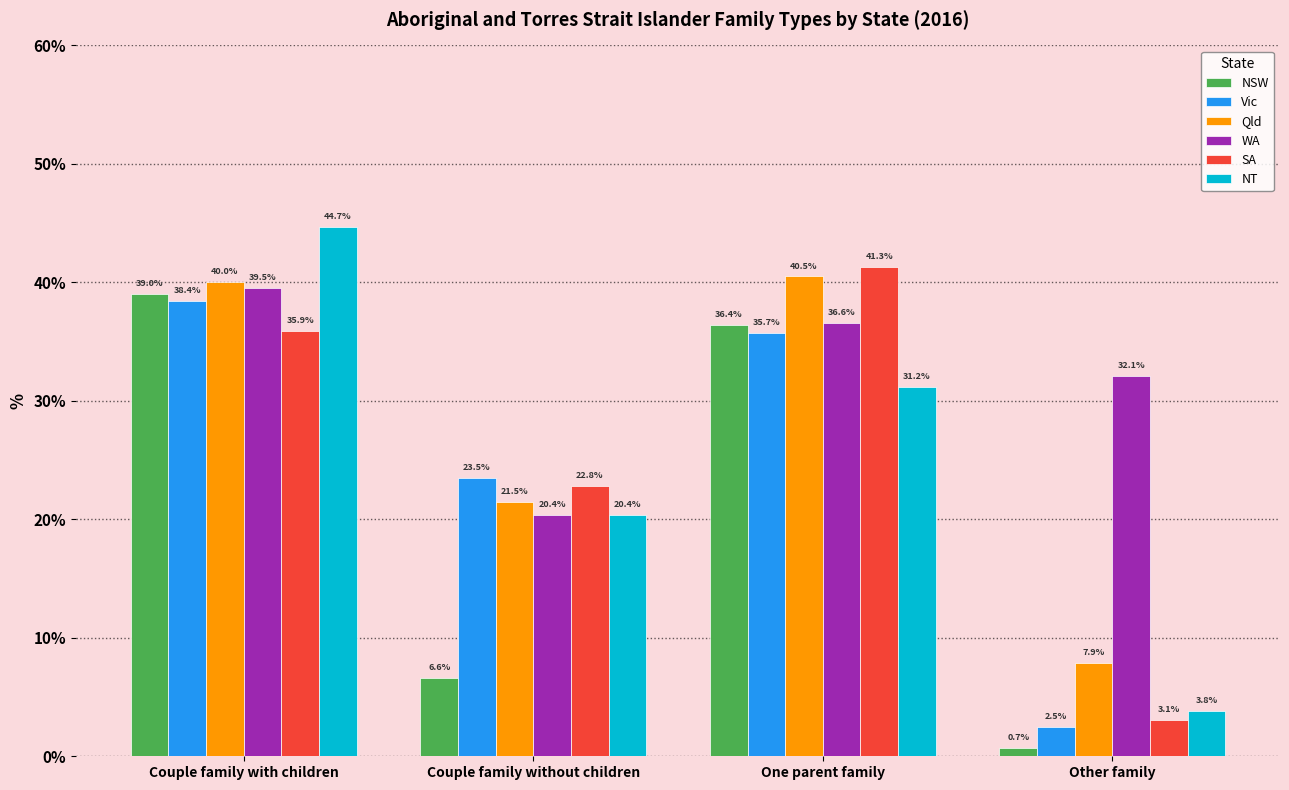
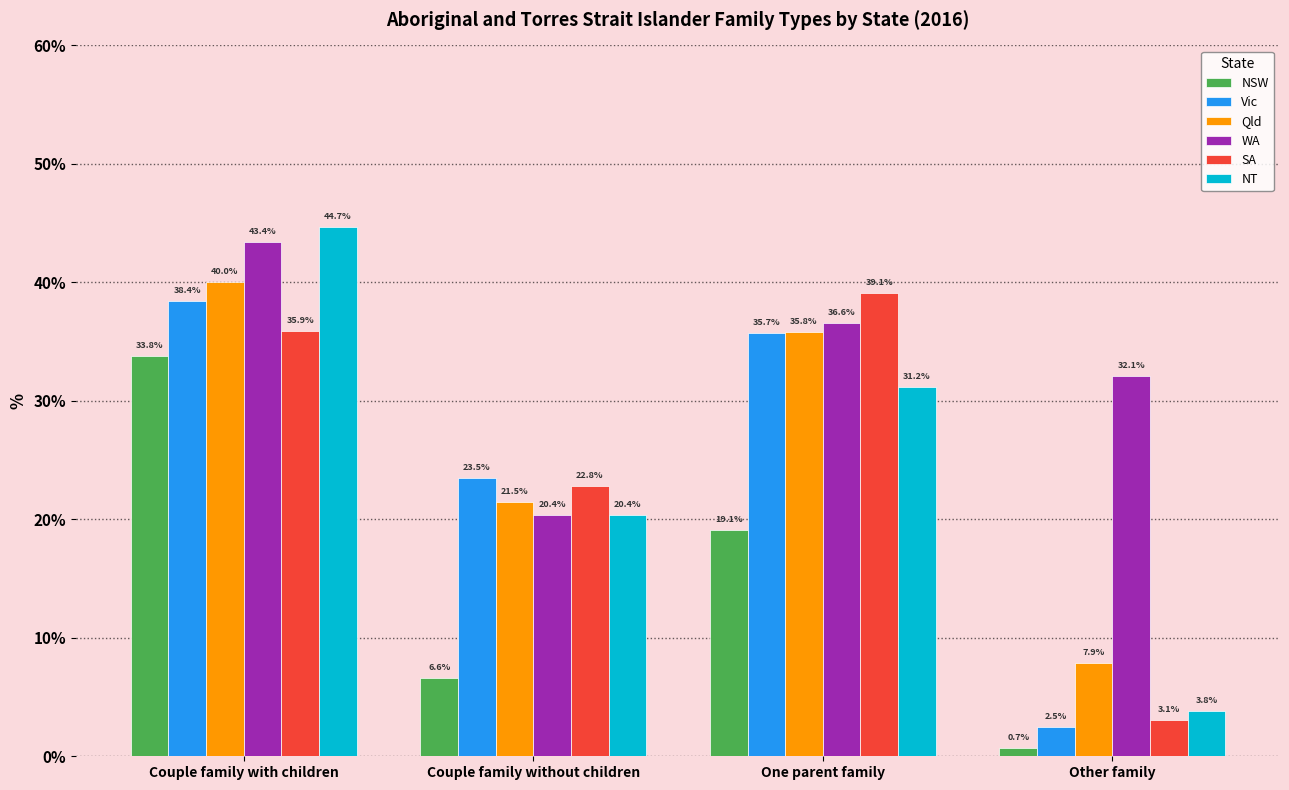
  {
    "NSW": {
-     "Couple family with children": "39.0%",
+     "Couple family with children": "33.8%",
      "Couple family without children": "6.6%",
-     "One parent family": "36.4%",
+     "One parent family": "19.1%",
      "Other family": "0.7%"
    },
    "Qld": {
      "Couple family with children": "40.0%",
      "Couple family without children": "21.5%",
-     "One parent family": "40.5%",
+     "One parent family": "35.8%",
      "Other family": "7.9%"
    },
    "WA": {
-     "Couple family with children": "39.5%",
+     "Couple family with children": "43.4%",
      "Couple family without children": "20.4%",
      "One parent family": "36.6%",
      "Other family": "32.1%"
    },
    "SA": {
      "Couple family with children": "35.9%",
      "Couple family without children": "22.8%",
-     "One parent family": "41.3%",
+     "One parent family": "39.1%",
      "Other family": "3.1%"
    }
  }
